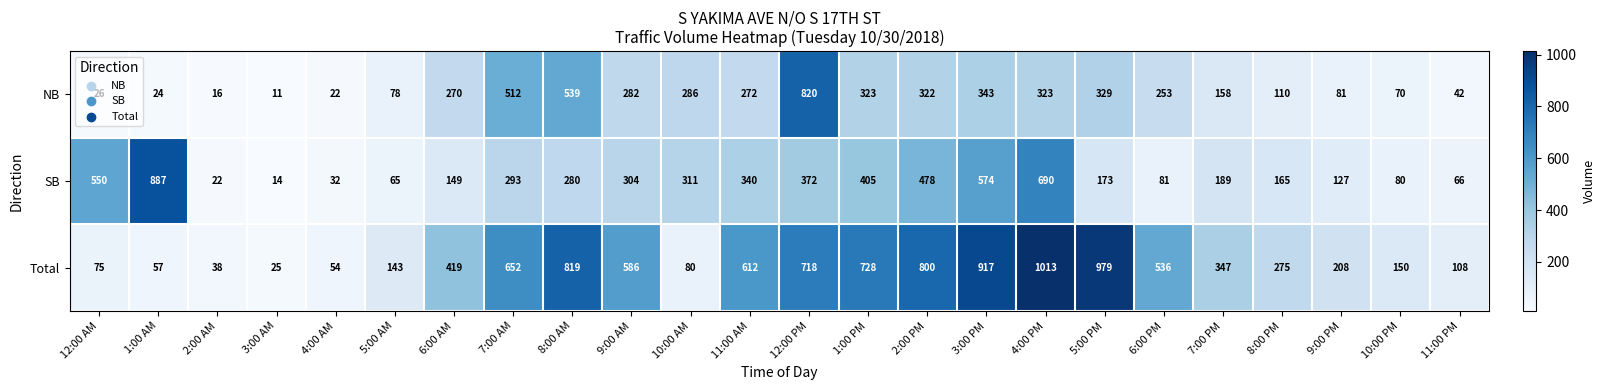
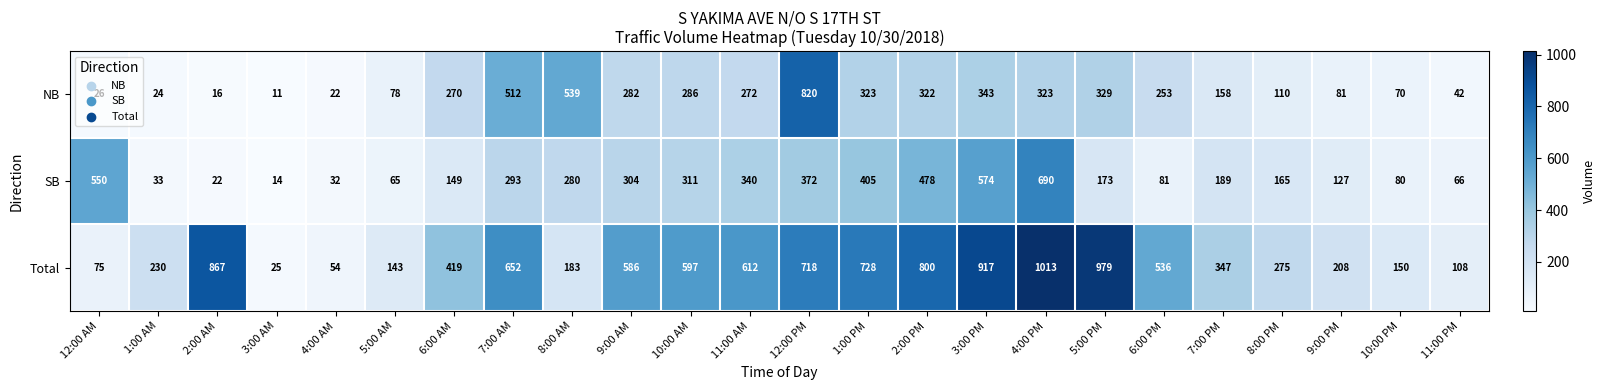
  {
    "NB": {
      "1:00 AM": 24,
      "2:00 AM": 16,
      "3:00 AM": 11,
      "4:00 AM": 22,
      "5:00 AM": 78,
      "6:00 AM": 270,
      "7:00 AM": 512,
      "8:00 AM": 539,
      "9:00 AM": 282,
      "10:00 AM": 286,
      "11:00 AM": 272,
      "12:00 PM": 820,
      "1:00 PM": 323,
      "2:00 PM": 322,
      "3:00 PM": 343,
      "4:00 PM": 323,
      "5:00 PM": 329,
      "6:00 PM": 253,
      "7:00 PM": 158,
      "8:00 PM": 110,
      "9:00 PM": 81,
      "10:00 PM": 70,
      "11:00 PM": 42
    },
    "SB": {
      "12:00 AM": 550,
-     "1:00 AM": 887,
+     "1:00 AM": 33,
      "2:00 AM": 22,
      "3:00 AM": 14,
      "4:00 AM": 32,
      "5:00 AM": 65,
      "6:00 AM": 149,
      "7:00 AM": 293,
      "8:00 AM": 280,
      "9:00 AM": 304,
      "10:00 AM": 311,
      "11:00 AM": 340,
      "12:00 PM": 372,
      "1:00 PM": 405,
      "2:00 PM": 478,
      "3:00 PM": 574,
      "4:00 PM": 690,
      "5:00 PM": 173,
      "6:00 PM": 81,
      "7:00 PM": 189,
      "8:00 PM": 165,
      "9:00 PM": 127,
      "10:00 PM": 80,
      "11:00 PM": 66
    },
    "Total": {
      "12:00 AM": 75,
-     "1:00 AM": 57,
-     "2:00 AM": 38,
+     "1:00 AM": 230,
+     "2:00 AM": 867,
      "3:00 AM": 25,
      "4:00 AM": 54,
      "5:00 AM": 143,
      "6:00 AM": 419,
      "7:00 AM": 652,
-     "8:00 AM": 819,
+     "8:00 AM": 183,
      "9:00 AM": 586,
-     "10:00 AM": 80,
+     "10:00 AM": 597,
      "11:00 AM": 612,
      "12:00 PM": 718,
      "1:00 PM": 728,
      "2:00 PM": 800,
      "3:00 PM": 917,
      "4:00 PM": 1013,
      "5:00 PM": 979,
      "6:00 PM": 536,
      "7:00 PM": 347,
      "8:00 PM": 275,
      "9:00 PM": 208,
      "10:00 PM": 150,
      "11:00 PM": 108
    }
  }
